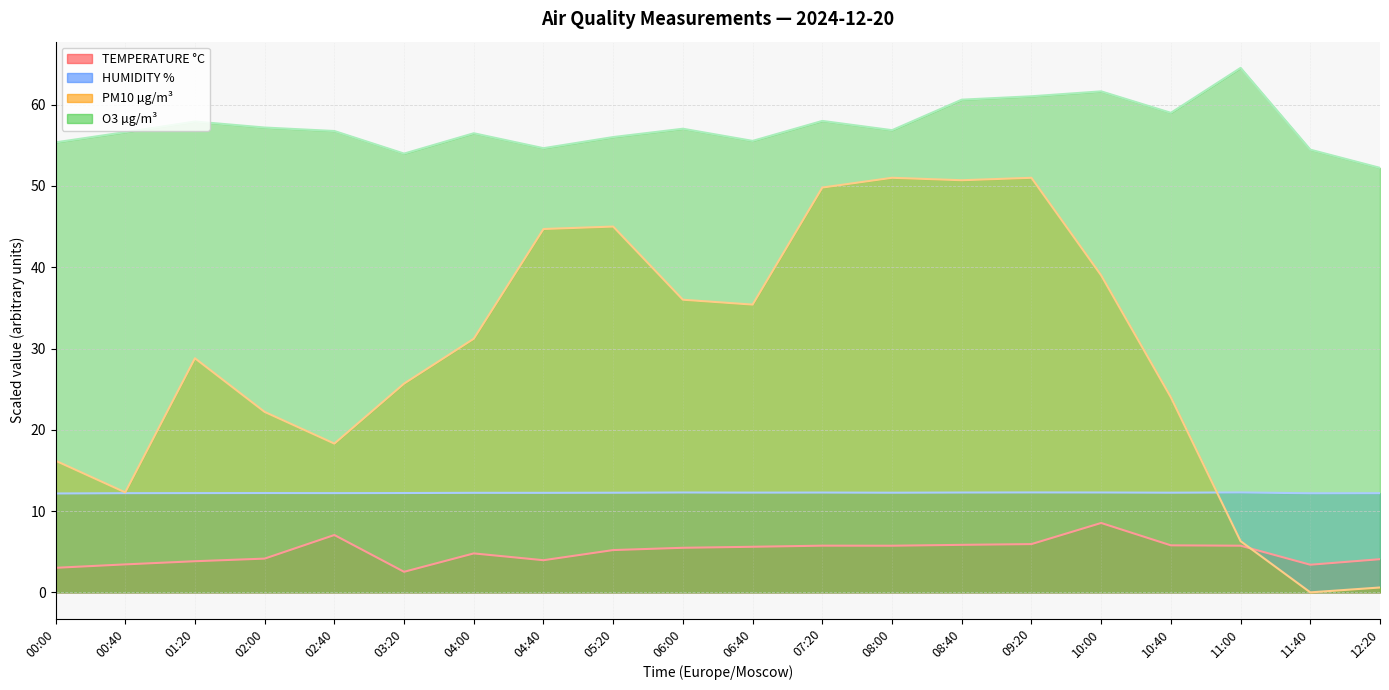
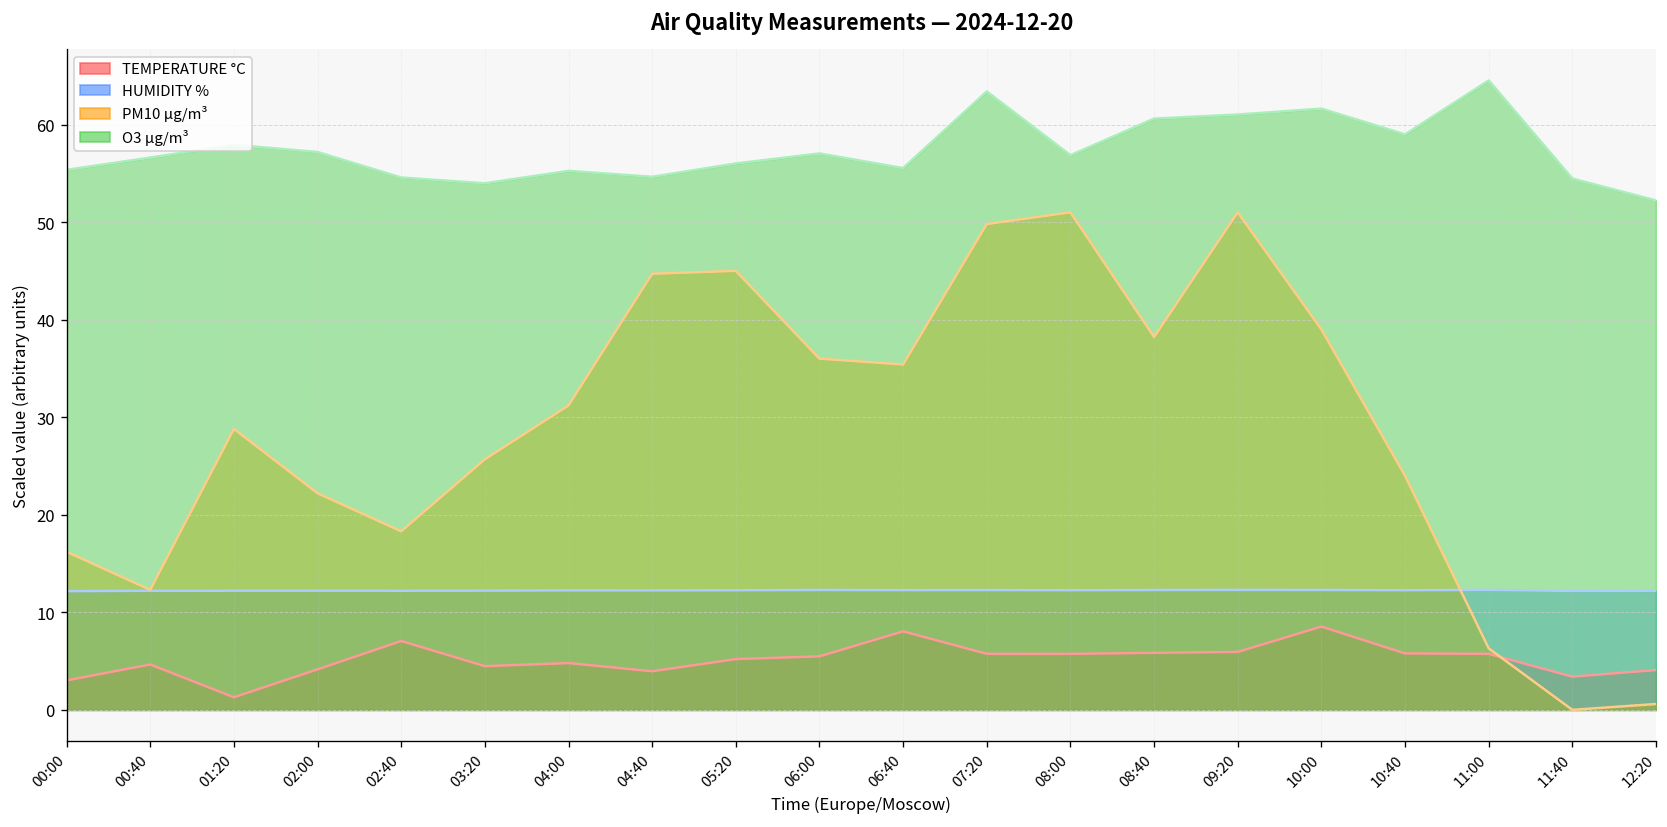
  {
    "TEMPERATURE °C": {
      "00:00": 3,
-     "00:40": 3,
-     "01:20": 4,
+     "00:40": 5,
+     "01:20": 1,
      "02:00": 4,
      "02:40": 7,
-     "03:20": 3,
+     "03:20": 4,
      "04:00": 5,
      "04:40": 4,
      "05:20": 5,
      "06:00": 5,
-     "06:40": 6,
+     "06:40": 8,
      "07:20": 6,
      "08:00": 6,
      "08:40": 6,
      "09:20": 6,
      "10:00": 9,
      "10:40": 6,
      "11:00": 6,
      "11:40": 3,
      "12:20": 4
    },
    "HUMIDITY %": {
      "00:00": 12,
      "01:20": 12,
      "02:00": 12,
      "02:40": 12,
      "03:20": 12,
      "04:00": 12,
      "04:40": 12,
      "05:20": 12,
      "06:00": 12,
      "06:40": 12,
      "07:20": 12,
      "08:00": 12,
      "08:40": 12,
      "09:20": 12,
      "10:00": 12,
      "10:40": 12,
      "11:00": 12,
      "11:40": 12,
      "12:20": 12
    },
    "PM10 µg/m³": {
      "00:00": 16,
      "01:20": 29,
      "02:00": 22,
      "02:40": 18,
      "03:20": 26,
      "04:00": 31,
      "04:40": 45,
      "05:20": 45,
      "06:00": 36,
      "06:40": 35,
      "07:20": 50,
      "08:00": 51,
-     "08:40": 51,
+     "08:40": 38,
      "09:20": 51,
      "10:00": 39,
      "10:40": 24,
      "11:00": 6,
      "11:40": 0,
      "12:20": 1
    },
    "O3 µg/m³": {
      "00:00": 55,
      "00:40": 57,
      "02:00": 57,
-     "02:40": 57,
+     "02:40": 55,
      "03:20": 54,
-     "04:00": 56,
+     "04:00": 55,
      "04:40": 55,
      "05:20": 56,
      "06:00": 57,
      "06:40": 56,
-     "07:20": 58,
+     "07:20": 63,
      "08:00": 57,
      "08:40": 61,
      "09:20": 61,
      "10:00": 62,
      "10:40": 59,
      "11:00": 65,
      "11:40": 54,
      "12:20": 52
    }
  }
